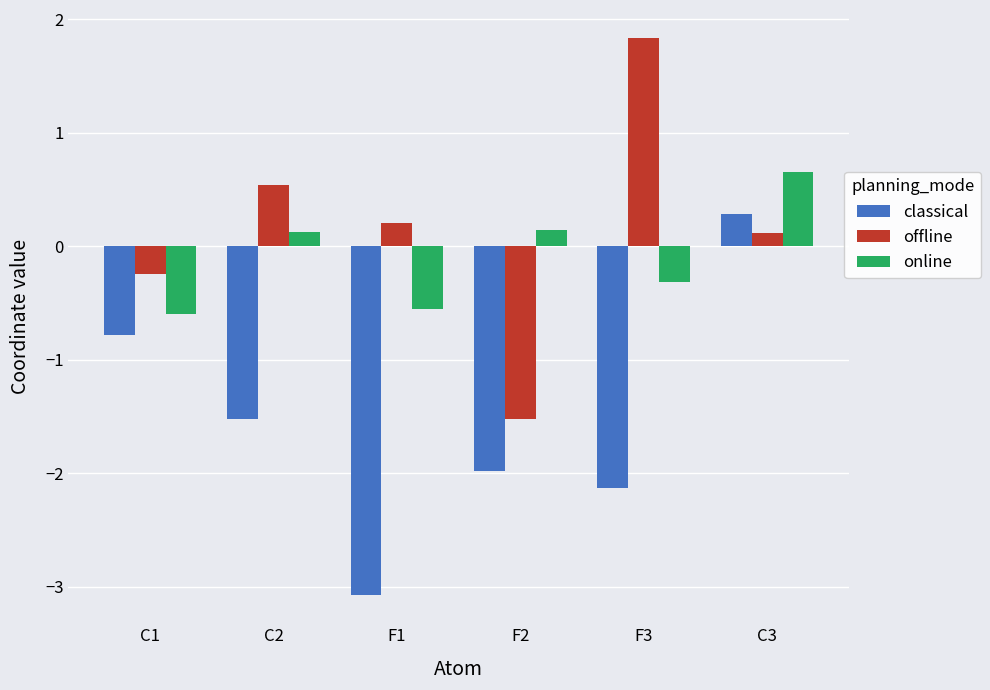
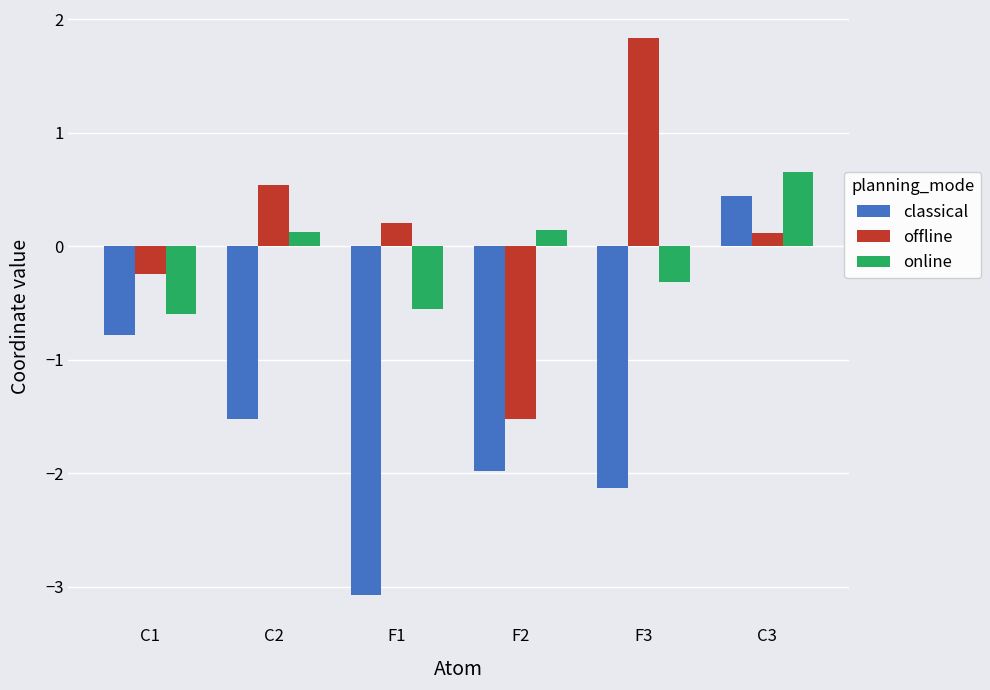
  {
    "classical": {
      "C1": -0.78,
      "C2": -1.52,
      "F1": -3.08,
      "F2": -1.98,
      "F3": -2.13,
-     "C3": 0.29
+     "C3": 0.45
    },
    "offline": {
      "C1": -0.24,
      "C2": 0.54,
      "F1": 0.21,
      "F2": -1.52,
      "F3": 1.84,
      "C3": 0.12
    },
    "online": {
      "C1": -0.60,
      "C2": 0.13,
      "F1": -0.55,
      "F2": 0.14,
      "F3": -0.32,
      "C3": 0.66
    }
  }
